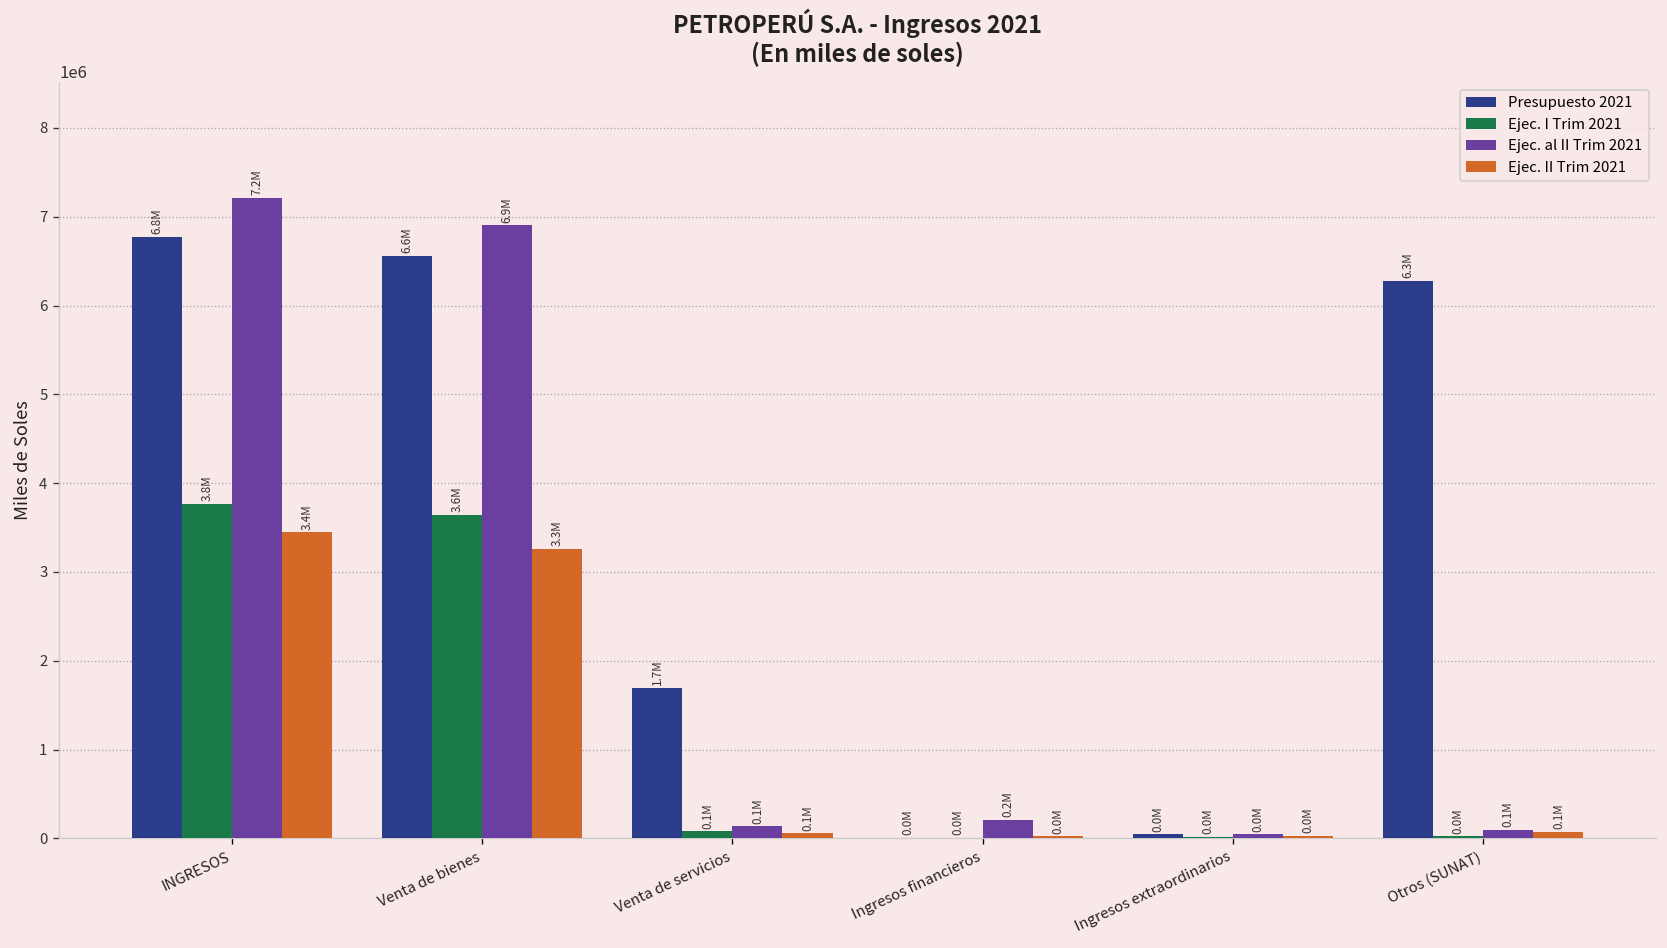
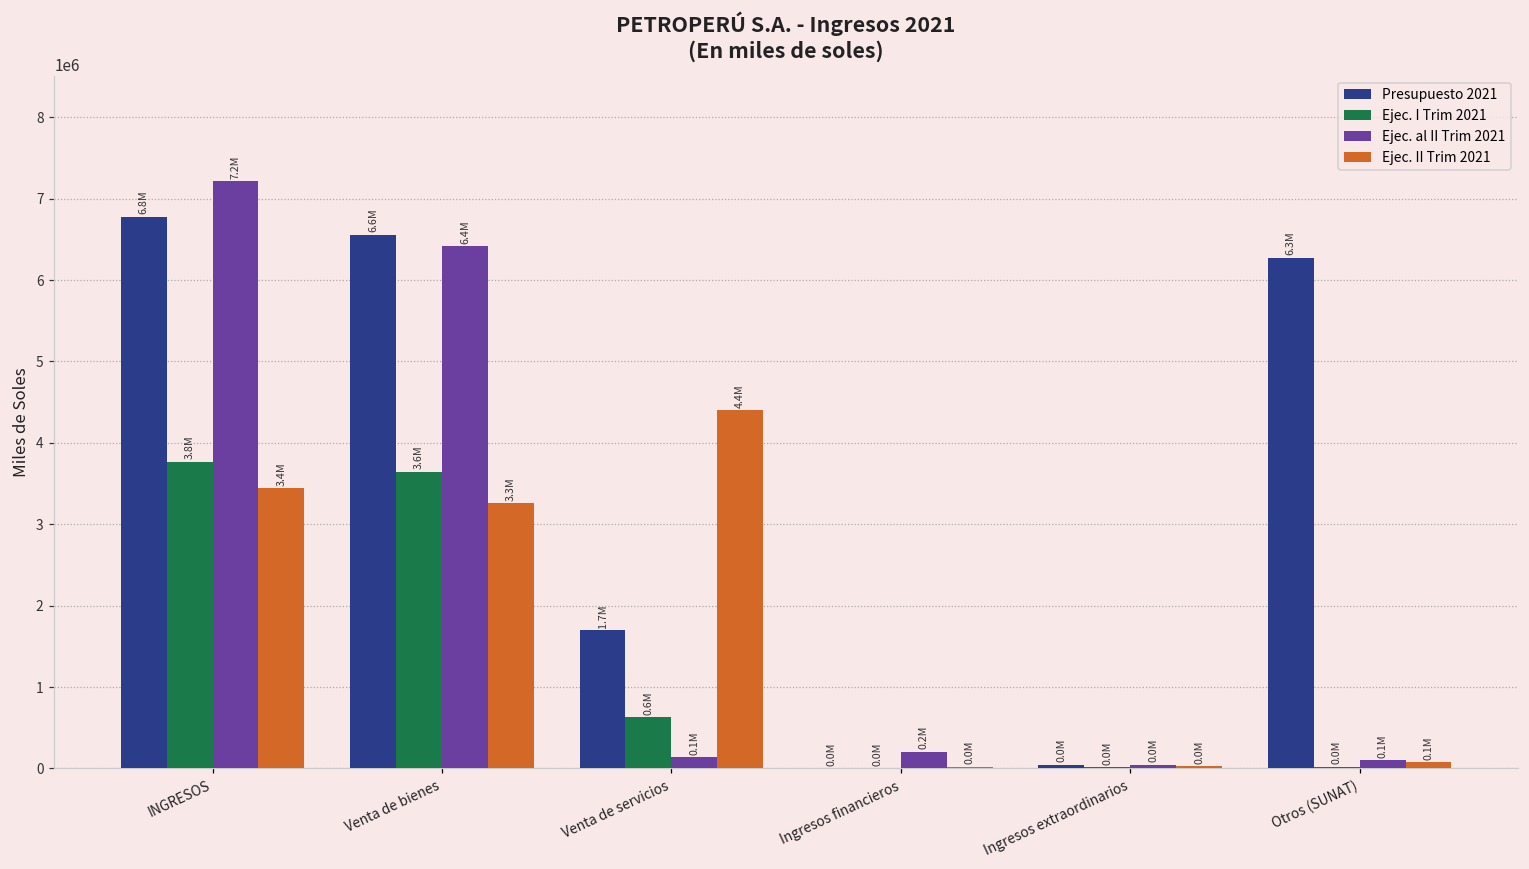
  {
    "Presupuesto 2021": {
      "INGRESOS": "6.8M",
      "Venta de bienes": "6.6M",
      "Venta de servicios": "1.7M",
      "Otros (SUNAT)": "6.3M"
    },
    "Ejec. I Trim 2021": {
      "INGRESOS": "3.8M",
      "Venta de bienes": "3.6M",
-     "Venta de servicios": "0.1M"
+     "Venta de servicios": "0.6M"
    },
    "Ejec. al II Trim 2021": {
      "INGRESOS": "7.2M",
-     "Venta de bienes": "6.9M",
+     "Venta de bienes": "6.4M",
      "Venta de servicios": "0.1M",
      "Ingresos financieros": "0.2M",
      "Otros (SUNAT)": "0.1M"
    },
    "Ejec. II Trim 2021": {
      "INGRESOS": "3.4M",
      "Venta de bienes": "3.3M",
-     "Venta de servicios": "0.1M",
+     "Venta de servicios": "4.4M",
      "Otros (SUNAT)": "0.1M"
    }
  }
